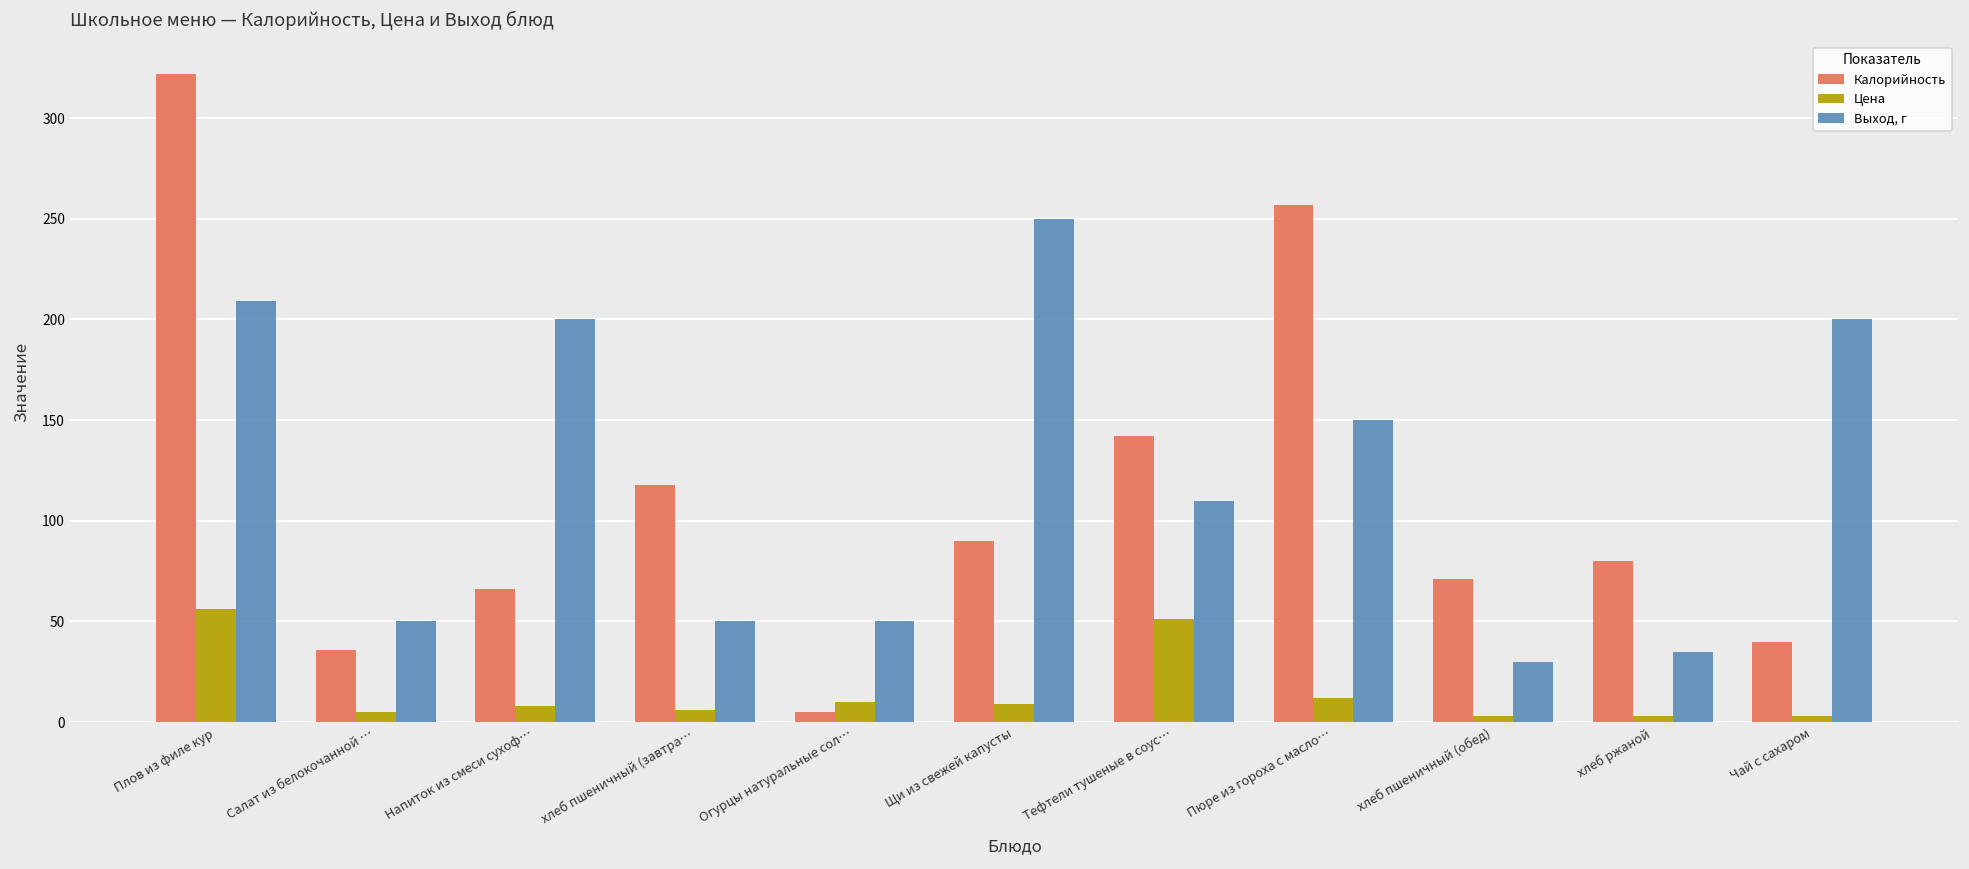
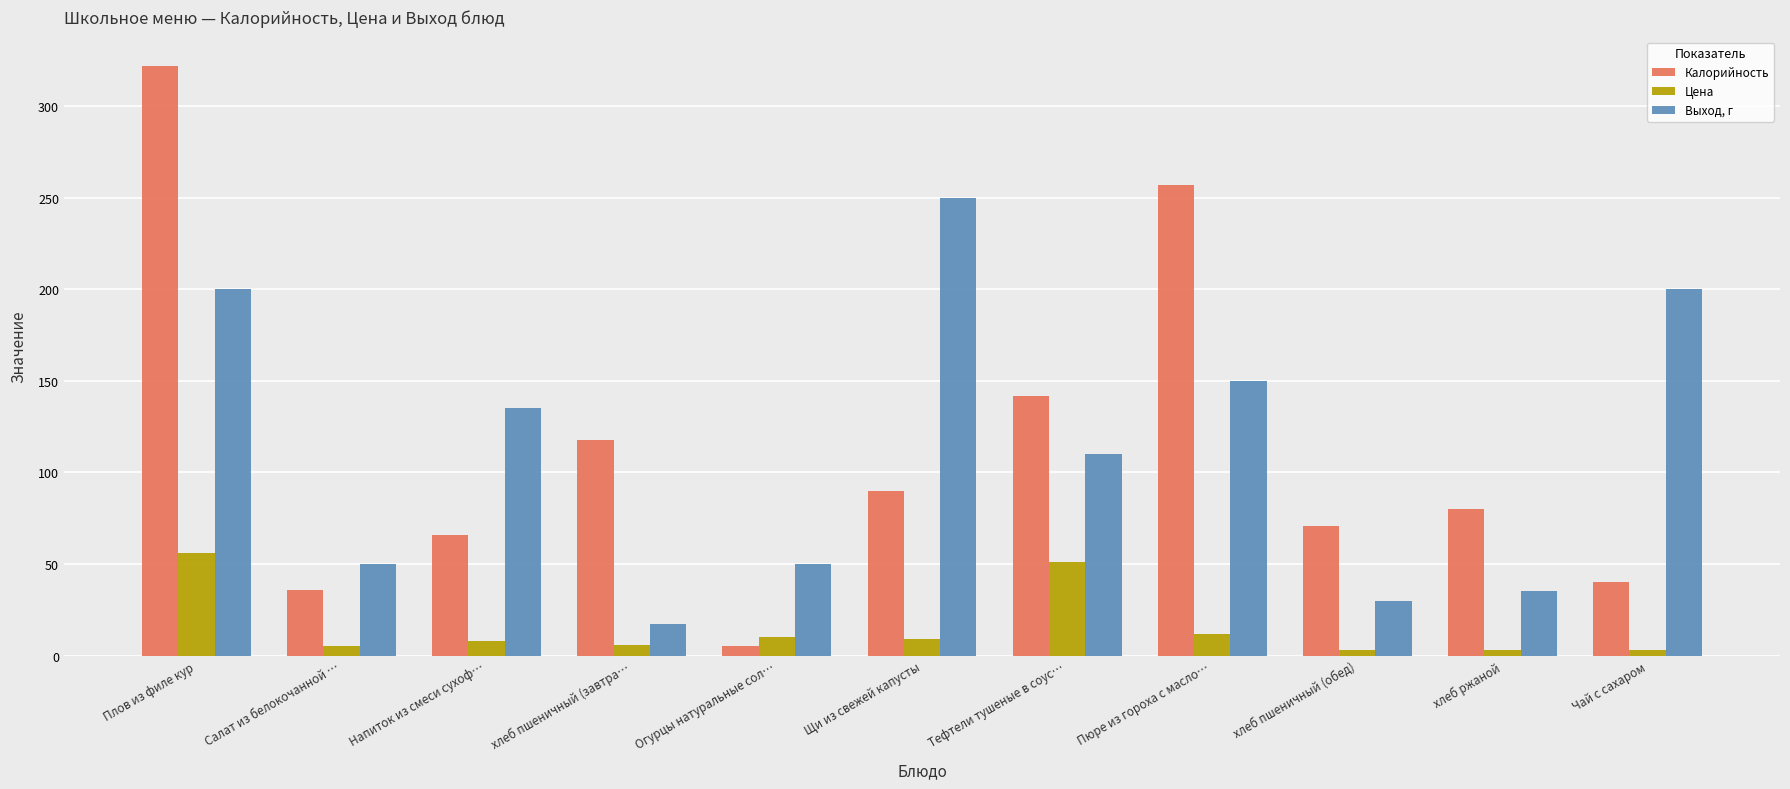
  {
    "Калорийность": {
      "Плов из филе кур": 322,
      "Салат из белокочанной …": 36,
      "Напиток из смеси сухоф…": 66,
      "хлеб пшеничный (завтра…": 118,
      "Огурцы натуральные сол…": 5,
      "Щи из свежей капусты": 90,
      "Тефтели тушеные в соус…": 142,
      "Пюре из гороха с масло…": 257,
      "хлеб пшеничный (обед)": 71,
      "хлеб ржаной": 80,
      "Чай с сахаром": 40
    },
    "Цена": {
      "Плов из филе кур": 56,
      "Салат из белокочанной …": 5,
      "Напиток из смеси сухоф…": 8,
      "хлеб пшеничный (завтра…": 6,
      "Огурцы натуральные сол…": 10,
      "Щи из свежей капусты": 9,
      "Тефтели тушеные в соус…": 51,
      "Пюре из гороха с масло…": 12,
      "хлеб пшеничный (обед)": 3,
      "хлеб ржаной": 3,
      "Чай с сахаром": 3
    },
    "Выход, г": {
-     "Плов из филе кур": 209,
+     "Плов из филе кур": 200,
      "Салат из белокочанной …": 50,
-     "Напиток из смеси сухоф…": 200,
-     "хлеб пшеничный (завтра…": 50,
+     "Напиток из смеси сухоф…": 135,
+     "хлеб пшеничный (завтра…": 17,
      "Огурцы натуральные сол…": 50,
      "Щи из свежей капусты": 250,
      "Тефтели тушеные в соус…": 110,
      "Пюре из гороха с масло…": 150,
      "хлеб пшеничный (обед)": 30,
      "хлеб ржаной": 35,
      "Чай с сахаром": 200
    }
  }
